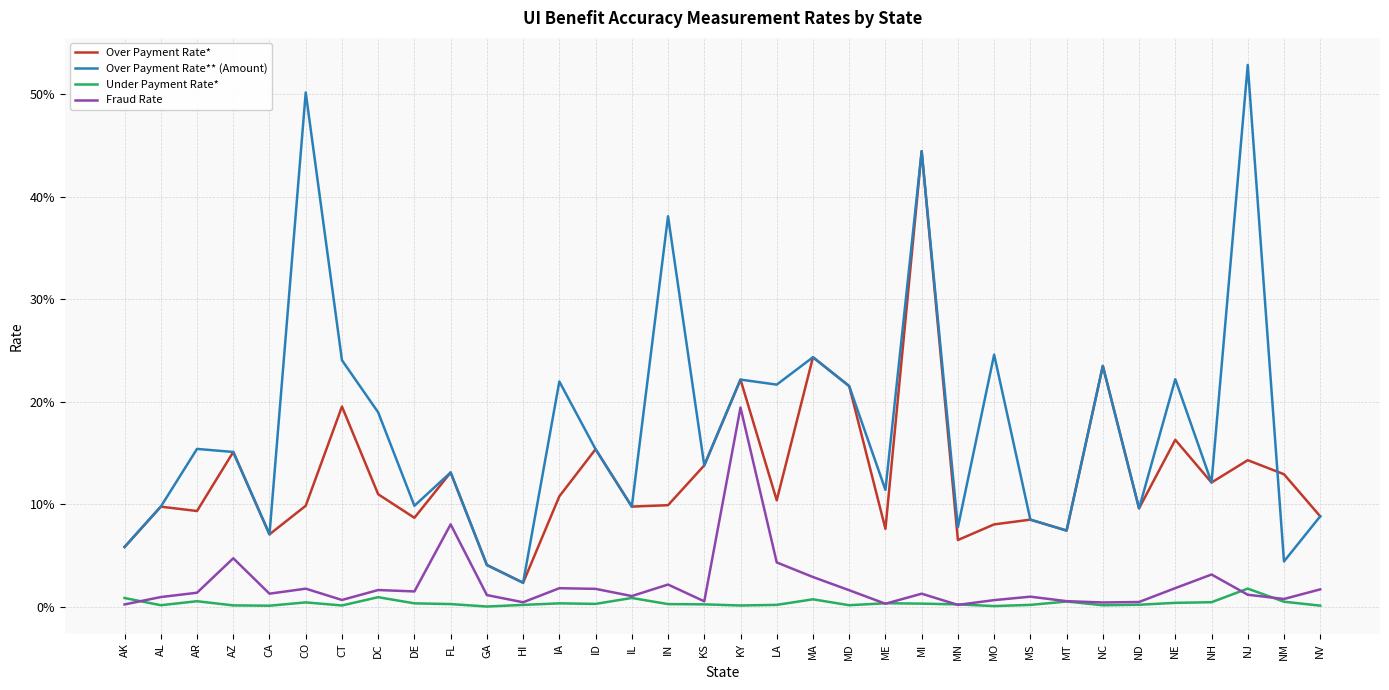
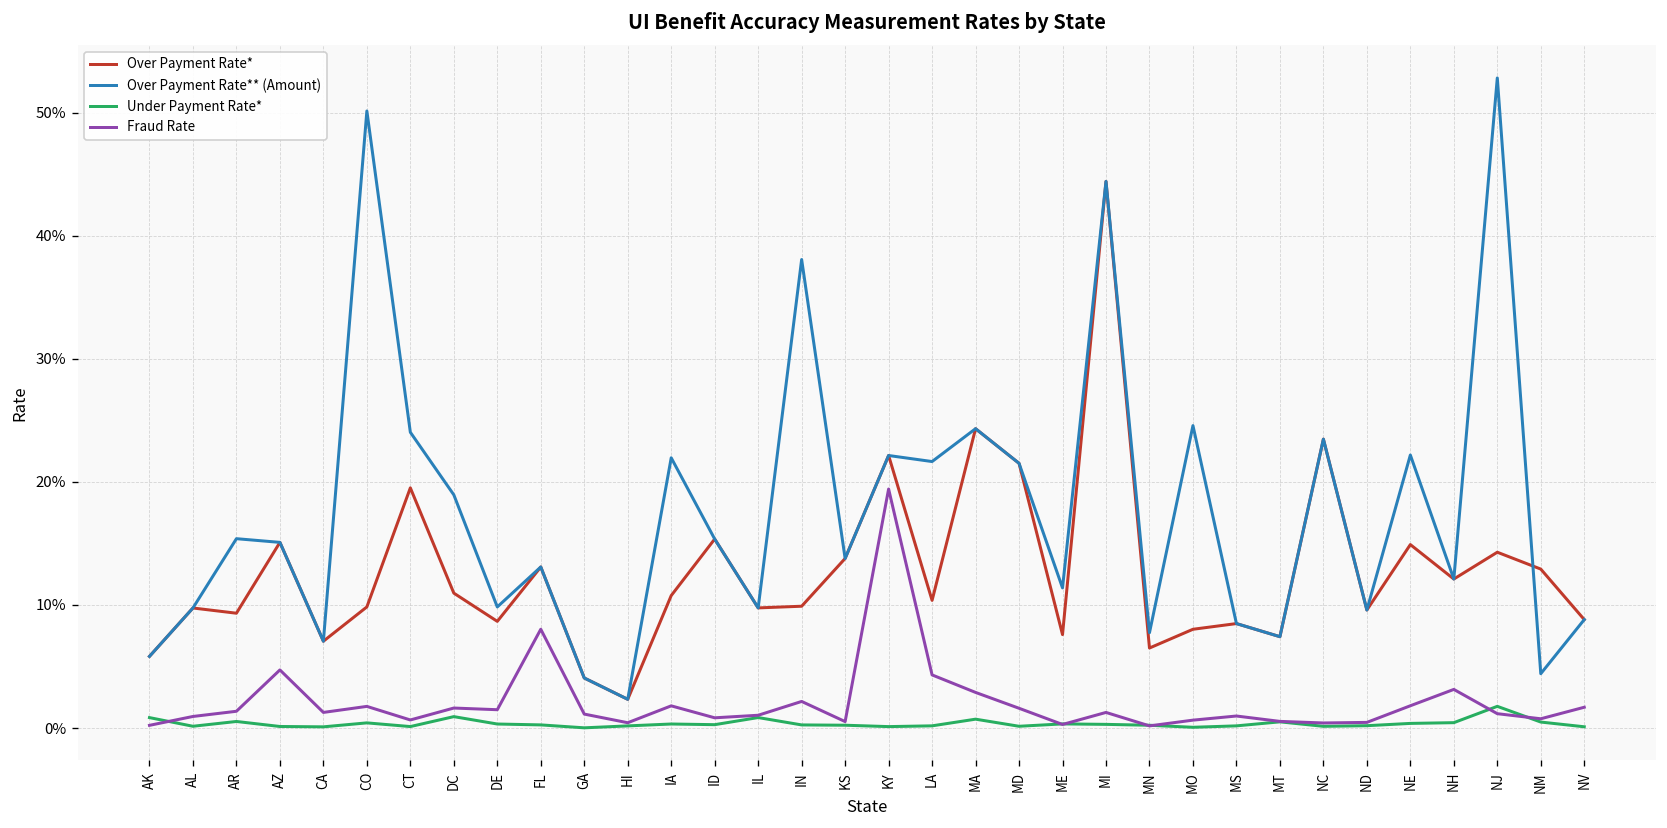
  {
    "Over Payment Rate*": {
      "AR": "9.3%",
      "CO": "9.8%",
      "CT": "19.5%",
      "DC": "11.0%",
      "DE": "8.7%",
      "IA": "10.8%",
      "IN": "9.9%",
      "LA": "10.4%",
      "ME": "7.6%",
      "MN": "6.5%",
      "MO": "8.0%",
-     "NE": "16.3%",
+     "NE": "14.9%",
      "NJ": "14.3%",
      "NM": "12.9%"
    },
    "Over Payment Rate** (Amount)": {
      "AR": "15.4%",
      "CO": "50.1%",
      "CT": "24.0%",
      "DC": "19.0%",
      "DE": "9.8%",
      "IA": "22.0%",
      "IN": "38.1%",
      "LA": "21.7%",
      "ME": "11.4%",
      "MN": "7.7%",
      "MO": "24.6%",
      "NE": "22.2%",
      "NJ": "52.8%",
      "NM": "4.4%"
    },
    "Under Payment Rate*": {
      "AK": "0.8%",
      "AL": "0.1%",
      "AR": "0.5%",
      "AZ": "0.1%",
      "CA": "0.1%",
      "CO": "0.4%",
      "CT": "0.1%",
      "DC": "0.9%",
      "DE": "0.3%",
      "FL": "0.3%",
      "GA": "0.0%",
      "HI": "0.2%",
      "IA": "0.3%",
      "ID": "0.3%",
      "IN": "0.3%",
      "KS": "0.2%",
      "KY": "0.1%",
      "LA": "0.2%",
      "MA": "0.7%",
      "MD": "0.1%",
      "MI": "0.3%",
      "MO": "0.1%",
      "MS": "0.2%",
      "NC": "0.1%",
      "ND": "0.2%",
      "NE": "0.4%",
      "NH": "0.4%",
      "NJ": "1.8%",
      "NM": "0.5%",
      "NV": "0.1%"
    },
    "Fraud Rate": {
      "AK": "0.2%",
      "AL": "0.9%",
      "AR": "1.4%",
      "AZ": "4.7%",
      "CA": "1.3%",
      "CO": "1.8%",
      "CT": "0.7%",
      "DC": "1.6%",
      "DE": "1.5%",
      "FL": "8.0%",
      "GA": "1.1%",
      "HI": "0.4%",
      "IA": "1.8%",
-     "ID": "1.7%",
+     "ID": "0.8%",
      "IN": "2.2%",
      "KS": "0.5%",
      "KY": "19.4%",
      "LA": "4.3%",
      "MA": "2.9%",
      "MD": "1.6%",
      "MI": "1.3%",
      "MO": "0.6%",
      "MS": "1.0%",
      "NC": "0.4%",
      "ND": "0.5%",
      "NE": "1.8%",
      "NH": "3.1%",
      "NJ": "1.2%",
      "NM": "0.8%",
      "NV": "1.7%"
    }
  }
